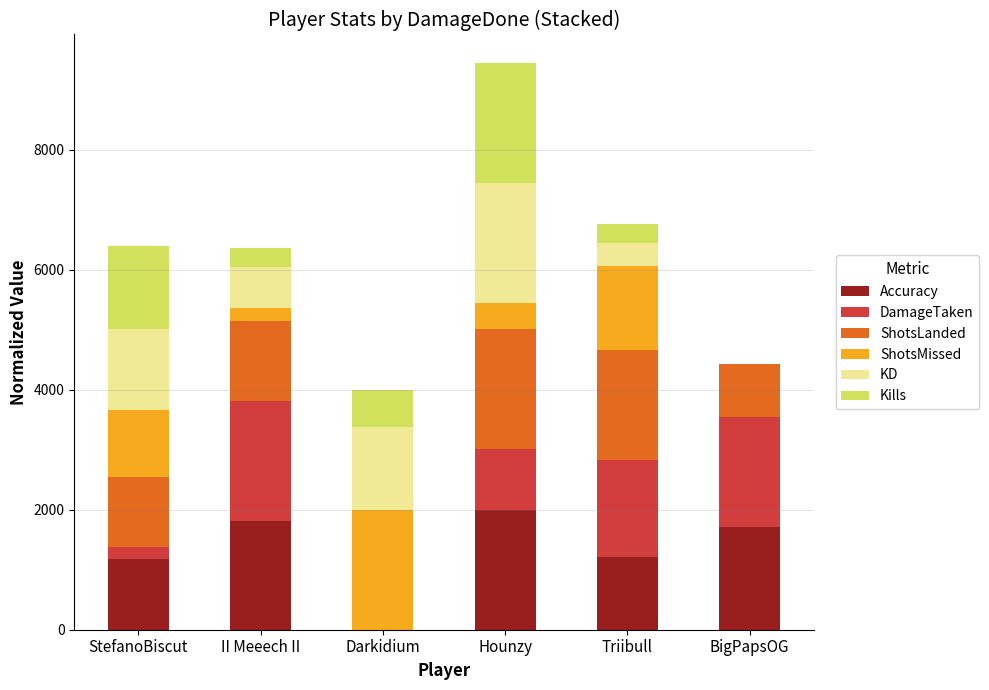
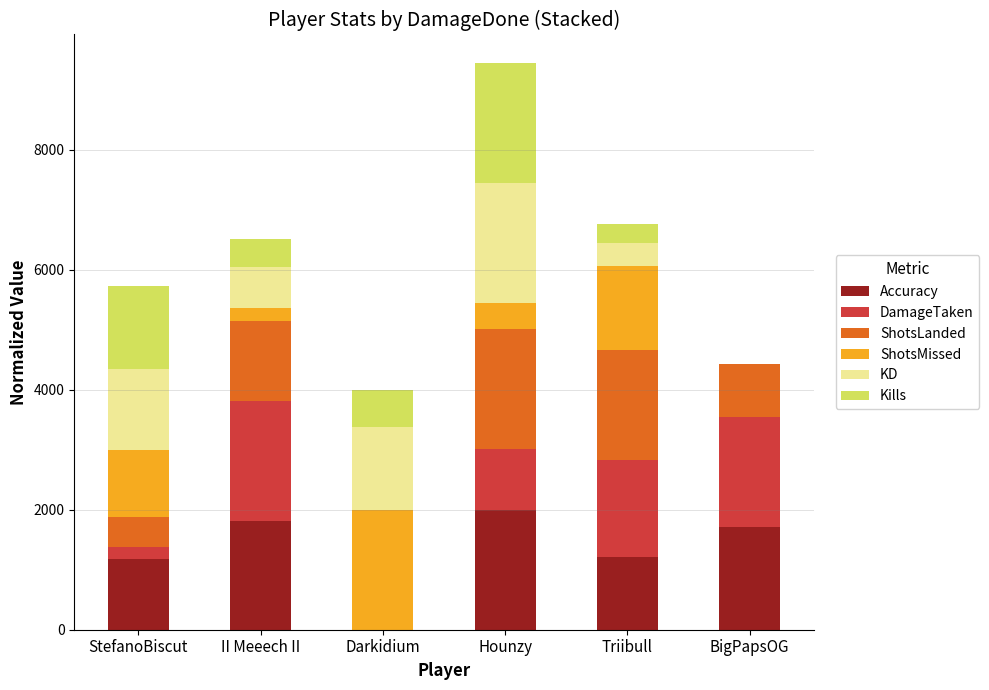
  {
    "Accuracy": {
      "StefanoBiscut": 1200,
      "II Meeech II": 1800,
      "Darkidium": 0,
      "Hounzy": 2000,
      "Triibull": 1200,
      "BigPapsOG": 1700
    },
    "DamageTaken": {
      "StefanoBiscut": 200,
      "II Meeech II": 2000,
      "Darkidium": 0,
      "Hounzy": 1000,
      "Triibull": 1600,
      "BigPapsOG": 1800
    },
    "ShotsLanded": {
-     "StefanoBiscut": 1200,
+     "StefanoBiscut": 500,
      "II Meeech II": 1300,
      "Darkidium": 0,
      "Hounzy": 2000,
      "Triibull": 1800,
      "BigPapsOG": 900
    },
    "ShotsMissed": {
      "StefanoBiscut": 1100,
      "II Meeech II": 200,
      "Darkidium": 2000,
      "Hounzy": 400,
      "Triibull": 1400,
      "BigPapsOG": 0
    },
    "KD": {
      "StefanoBiscut": 1400,
      "II Meeech II": 700,
      "Darkidium": 1400,
      "Hounzy": 2000,
      "Triibull": 400,
      "BigPapsOG": 0
    },
    "Kills": {
      "StefanoBiscut": 1400,
-     "II Meeech II": 300,
+     "II Meeech II": 500,
      "Darkidium": 600,
      "Hounzy": 2000,
      "Triibull": 300,
      "BigPapsOG": 0
    }
  }
